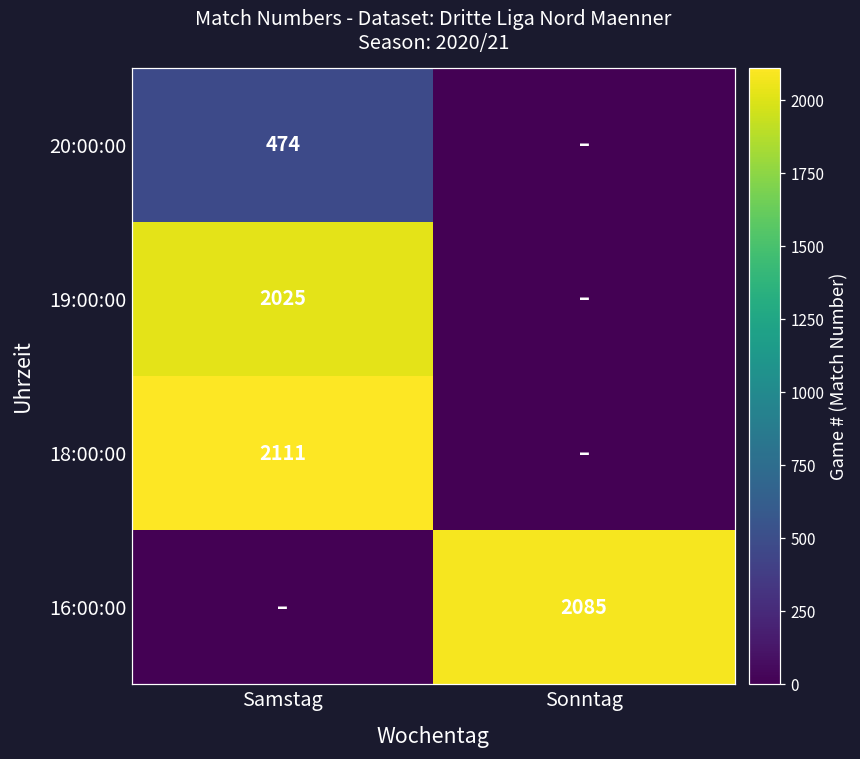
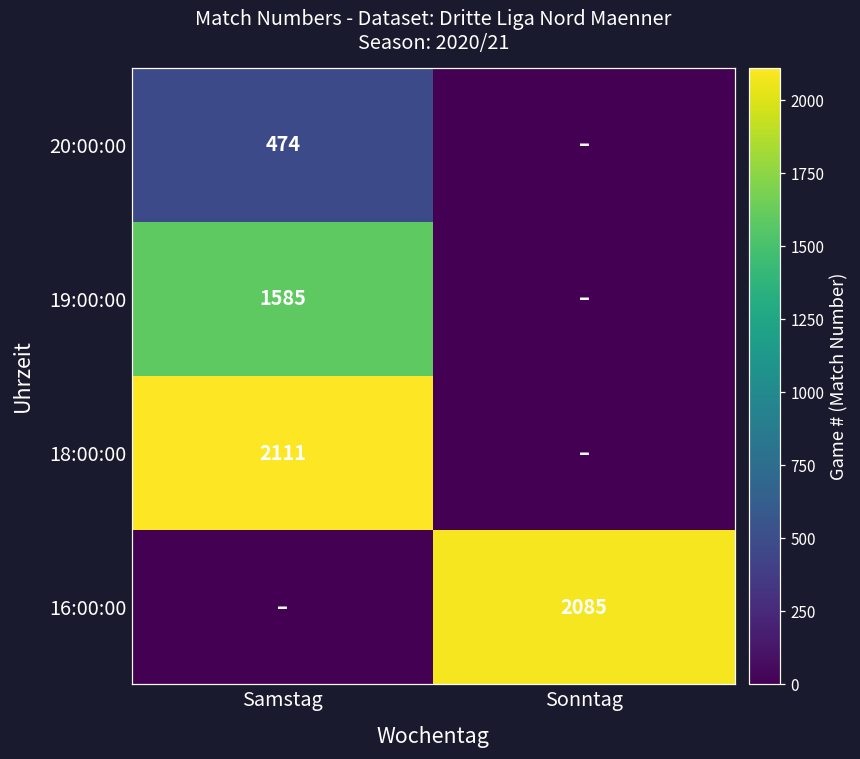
  {
    "20:00:00": {
      "Samstag": 474
    },
    "19:00:00": {
-     "Samstag": 2025
+     "Samstag": 1585
    },
    "18:00:00": {
      "Samstag": 2111
    },
    "16:00:00": {
      "Sonntag": 2085
    }
  }
